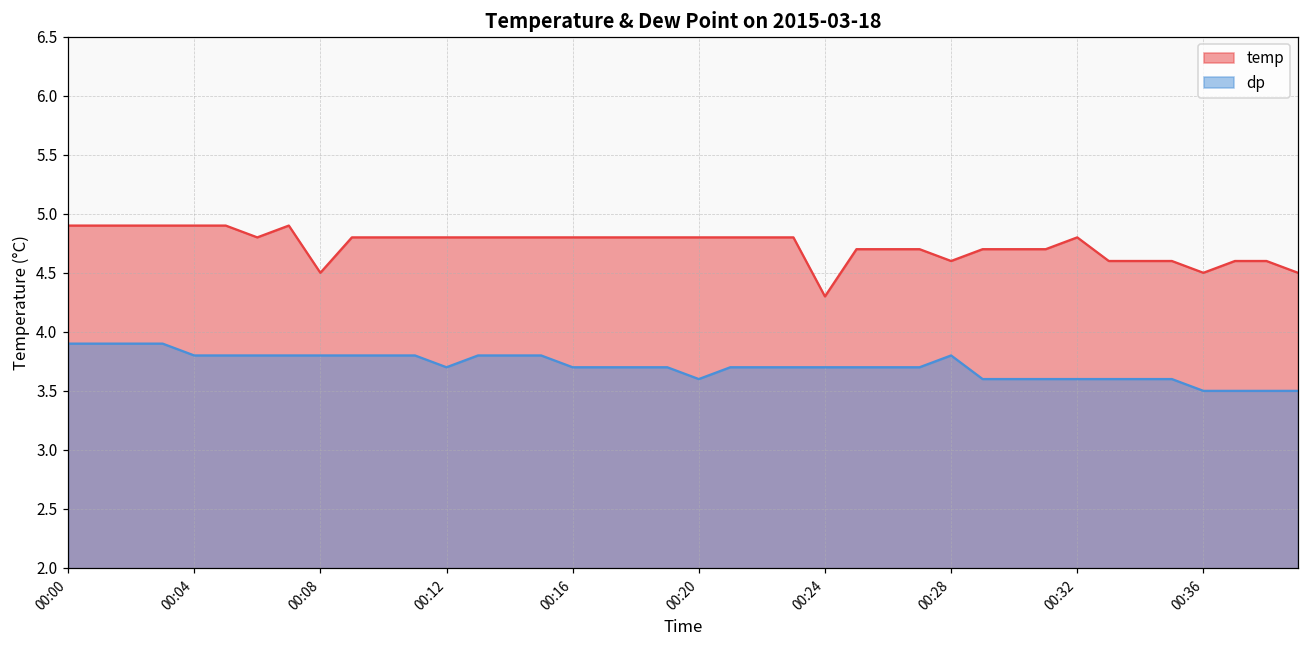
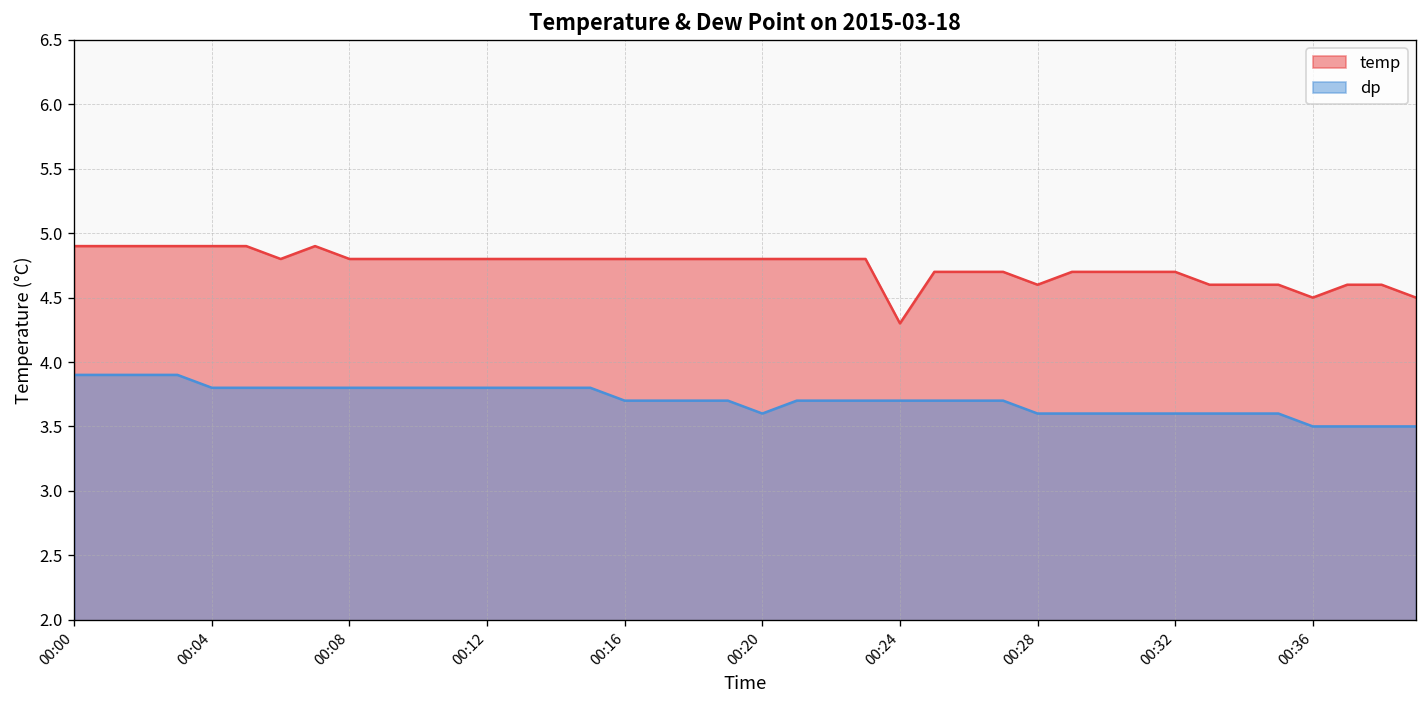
  {
    "temp": {
      "00:00": 4.9,
      "00:04": 4.9,
-     "00:08": 4.5,
+     "00:08": 4.8,
      "00:12": 4.8,
      "00:16": 4.8,
      "00:20": 4.8,
      "00:24": 4.3,
      "00:28": 4.6,
-     "00:32": 4.8,
+     "00:32": 4.7,
      "00:36": 4.5
    },
    "dp": {
      "00:00": 3.9,
      "00:04": 3.8,
      "00:08": 3.8,
-     "00:12": 3.7,
+     "00:12": 3.8,
      "00:16": 3.7,
      "00:20": 3.6,
      "00:24": 3.7,
-     "00:28": 3.8,
+     "00:28": 3.6,
      "00:32": 3.6,
      "00:36": 3.5
    }
  }
